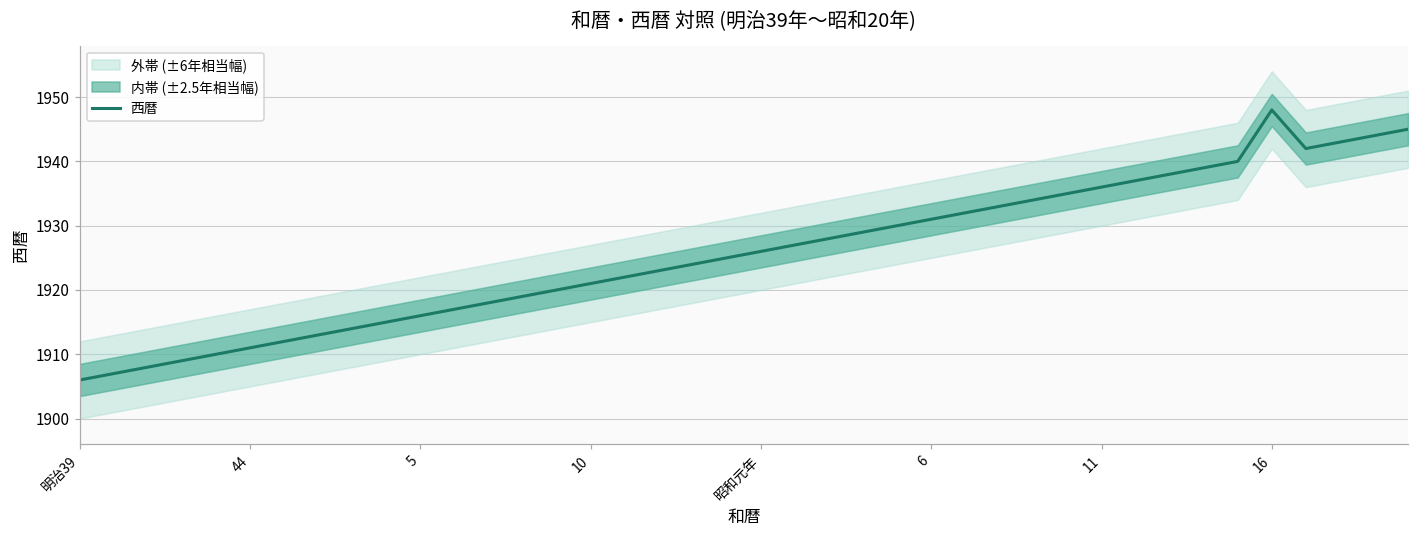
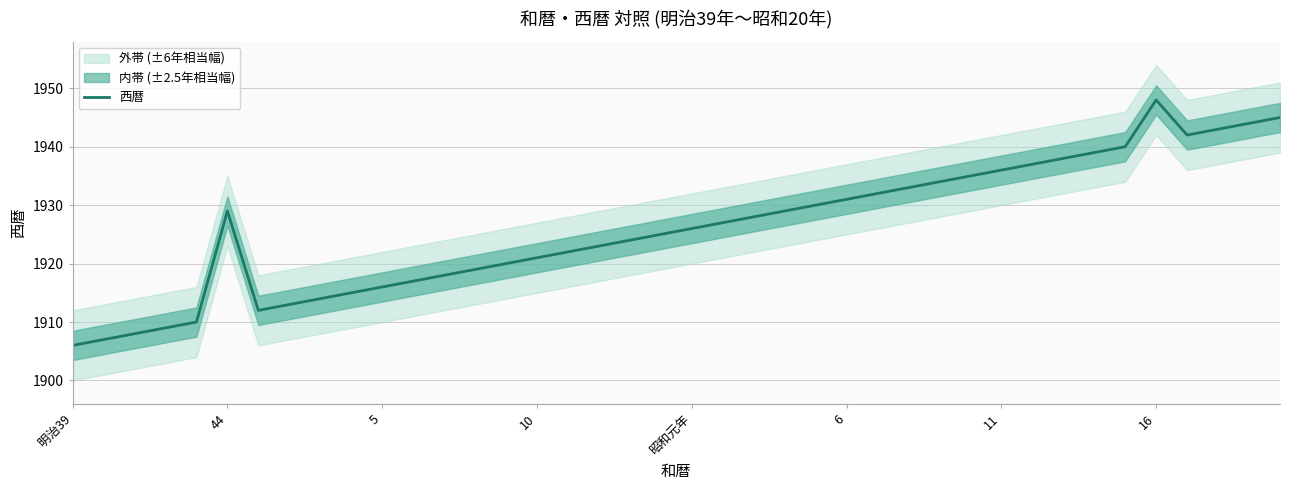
  {
    "西暦": {
      "明治39": 1906,
-     "44": 1911,
+     "44": 1929,
      "昭和元年": 1926,
      "16": 1948
    }
  }
